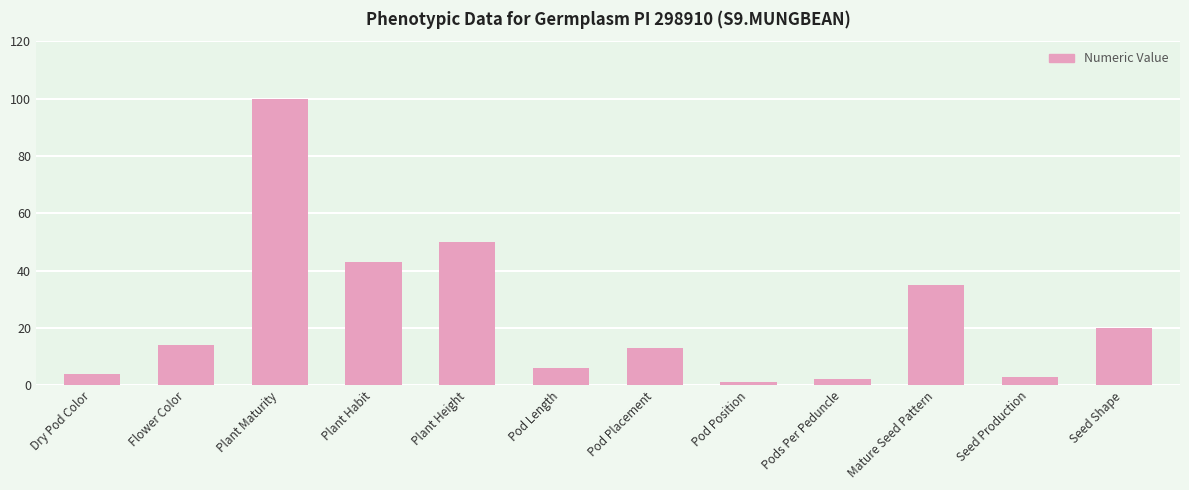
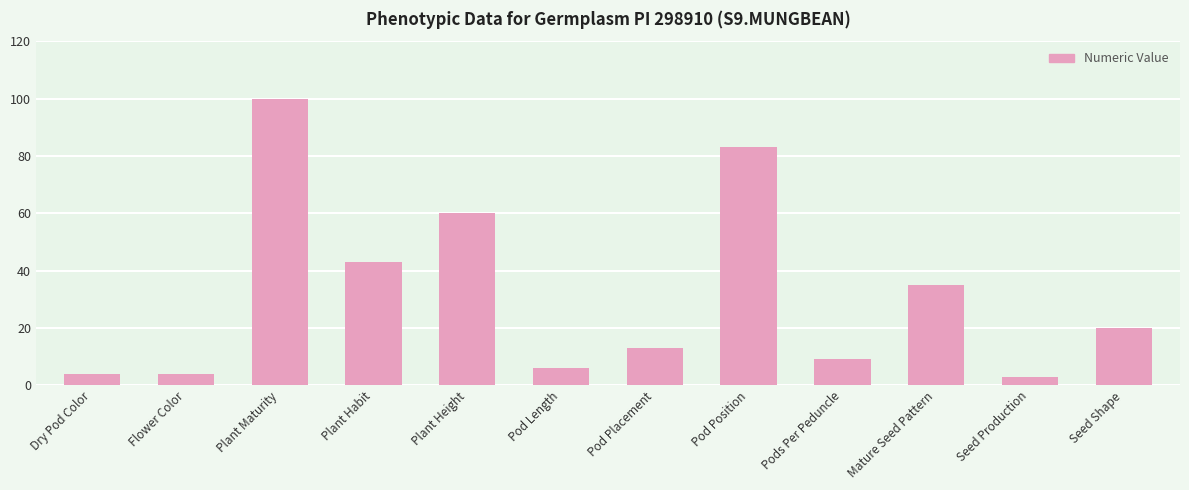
  {
    "Dry Pod Color": 4,
-   "Flower Color": 14,
+   "Flower Color": 4,
    "Plant Maturity": 100,
    "Plant Habit": 43,
-   "Plant Height": 50,
+   "Plant Height": 60,
    "Pod Length": 6,
    "Pod Placement": 13,
-   "Pod Position": 1,
-   "Pods Per Peduncle": 2,
+   "Pod Position": 83,
+   "Pods Per Peduncle": 9,
    "Mature Seed Pattern": 35,
    "Seed Production": 3,
    "Seed Shape": 20
  }
